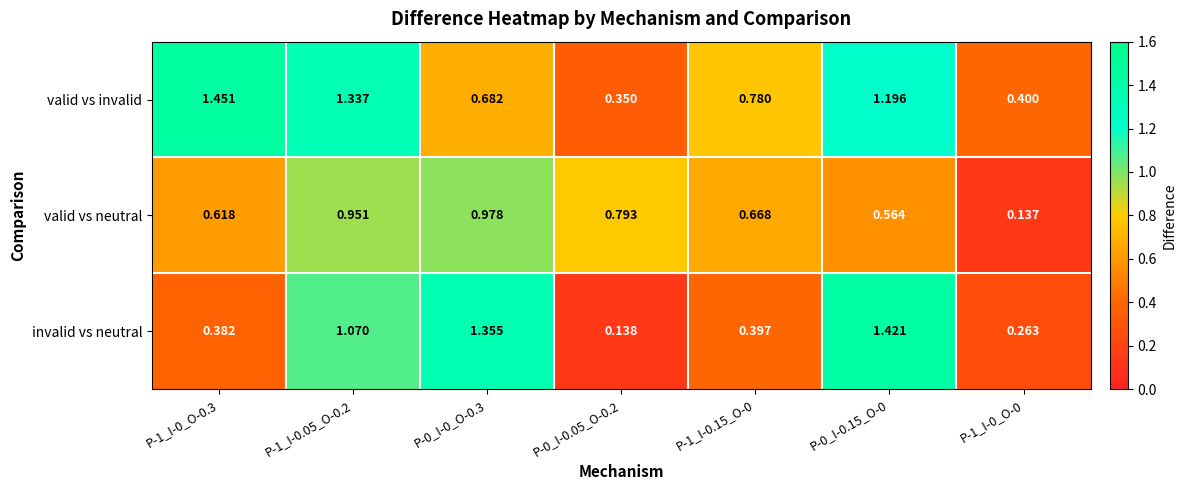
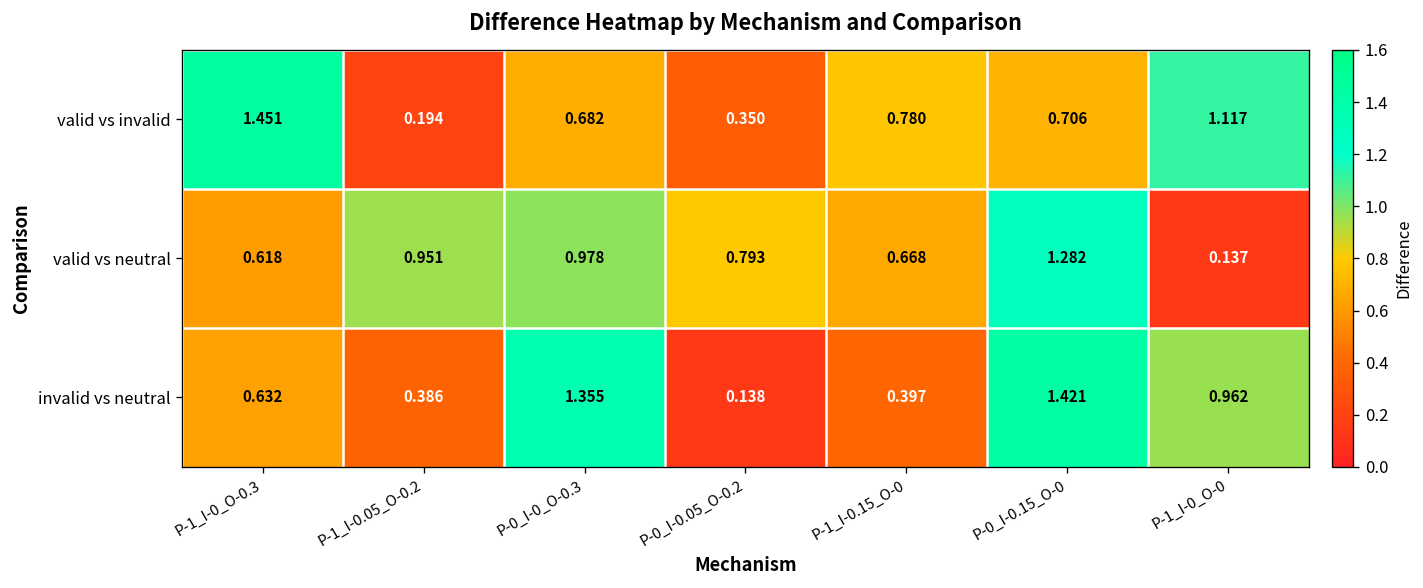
  {
    "valid vs invalid": {
      "P-1_I-0_O-0.3": 1.451,
-     "P-1_I-0.05_O-0.2": 1.337,
+     "P-1_I-0.05_O-0.2": 0.194,
      "P-0_I-0_O-0.3": 0.682,
      "P-0_I-0.05_O-0.2": 0.350,
      "P-1_I-0.15_O-0": 0.780,
-     "P-0_I-0.15_O-0": 1.196,
-     "P-1_I-0_O-0": 0.400
+     "P-0_I-0.15_O-0": 0.706,
+     "P-1_I-0_O-0": 1.117
    },
    "valid vs neutral": {
      "P-1_I-0_O-0.3": 0.618,
      "P-1_I-0.05_O-0.2": 0.951,
      "P-0_I-0_O-0.3": 0.978,
      "P-0_I-0.05_O-0.2": 0.793,
      "P-1_I-0.15_O-0": 0.668,
-     "P-0_I-0.15_O-0": 0.564,
+     "P-0_I-0.15_O-0": 1.282,
      "P-1_I-0_O-0": 0.137
    },
    "invalid vs neutral": {
-     "P-1_I-0_O-0.3": 0.382,
-     "P-1_I-0.05_O-0.2": 1.070,
+     "P-1_I-0_O-0.3": 0.632,
+     "P-1_I-0.05_O-0.2": 0.386,
      "P-0_I-0_O-0.3": 1.355,
      "P-0_I-0.05_O-0.2": 0.138,
      "P-1_I-0.15_O-0": 0.397,
      "P-0_I-0.15_O-0": 1.421,
-     "P-1_I-0_O-0": 0.263
+     "P-1_I-0_O-0": 0.962
    }
  }
